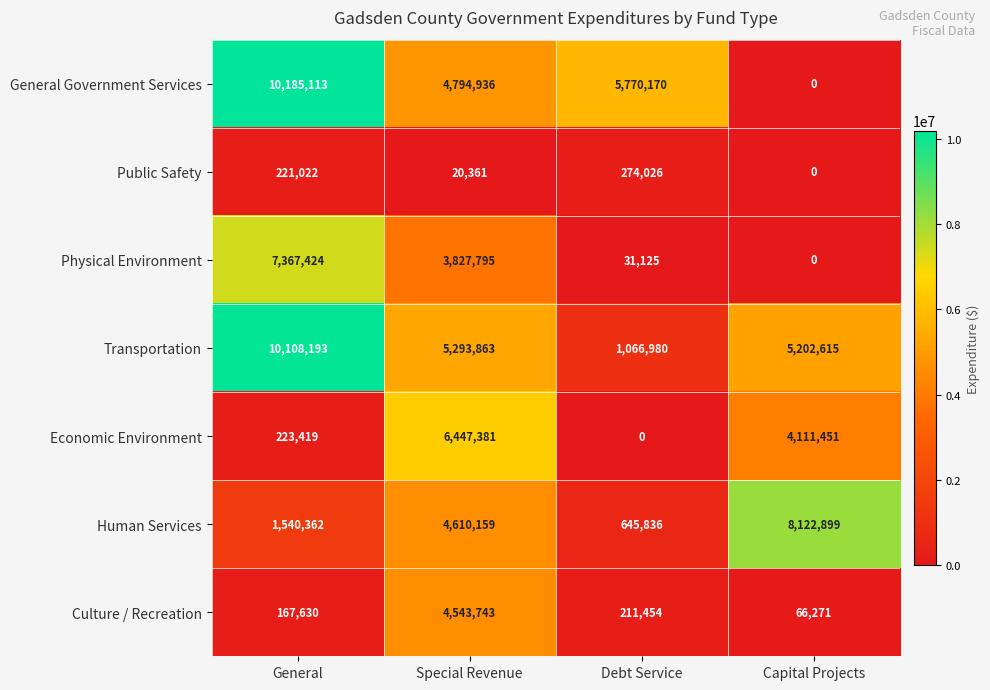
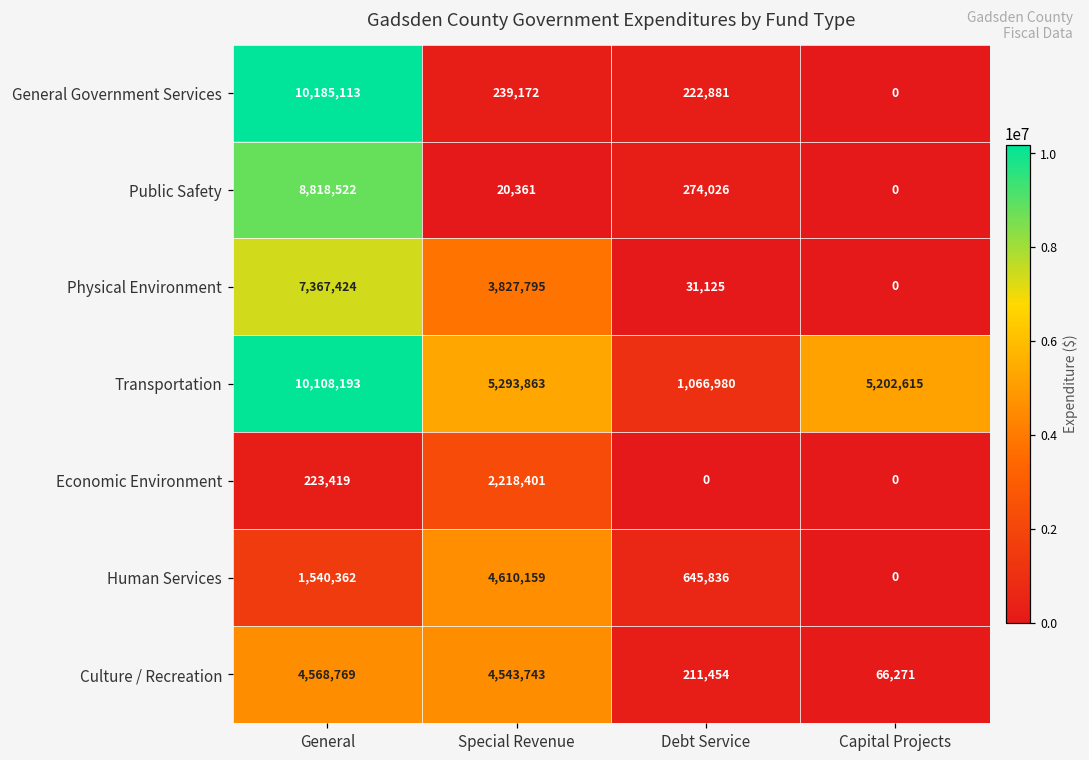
  {
    "General Government Services": {
      "General": "10,185,113",
-     "Special Revenue": "4,794,936",
-     "Debt Service": "5,770,170",
+     "Special Revenue": "239,172",
+     "Debt Service": "222,881",
      "Capital Projects": "0"
    },
    "Public Safety": {
-     "General": "221,022",
+     "General": "8,818,522",
      "Special Revenue": "20,361",
      "Debt Service": "274,026",
      "Capital Projects": "0"
    },
    "Physical Environment": {
      "General": "7,367,424",
      "Special Revenue": "3,827,795",
      "Debt Service": "31,125",
      "Capital Projects": "0"
    },
    "Transportation": {
      "General": "10,108,193",
      "Special Revenue": "5,293,863",
      "Debt Service": "1,066,980",
      "Capital Projects": "5,202,615"
    },
    "Economic Environment": {
      "General": "223,419",
-     "Special Revenue": "6,447,381",
+     "Special Revenue": "2,218,401",
      "Debt Service": "0",
-     "Capital Projects": "4,111,451"
+     "Capital Projects": "0"
    },
    "Human Services": {
      "General": "1,540,362",
      "Special Revenue": "4,610,159",
      "Debt Service": "645,836",
-     "Capital Projects": "8,122,899"
+     "Capital Projects": "0"
    },
    "Culture / Recreation": {
-     "General": "167,630",
+     "General": "4,568,769",
      "Special Revenue": "4,543,743",
      "Debt Service": "211,454",
      "Capital Projects": "66,271"
    }
  }
